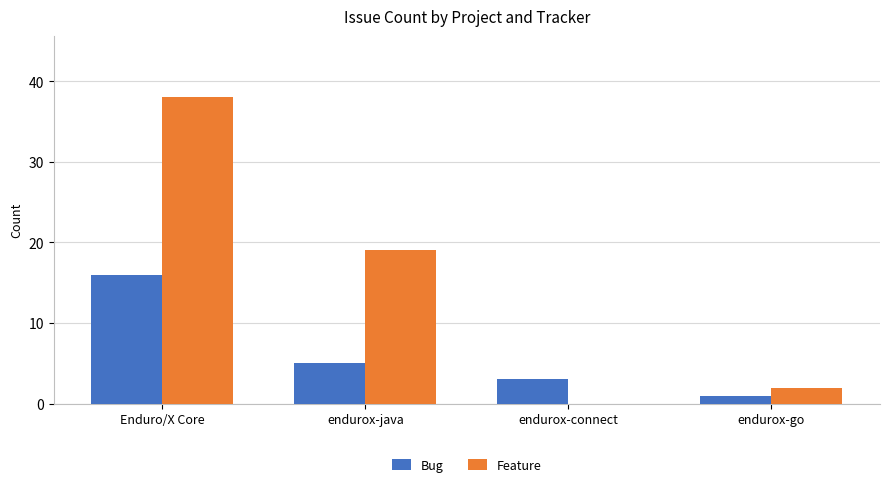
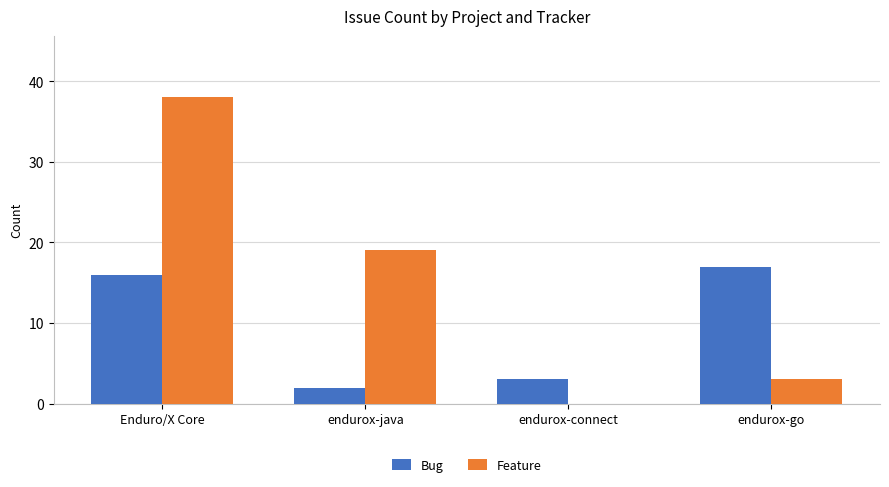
  {
    "Bug": {
      "Enduro/X Core": 16,
-     "endurox-java": 5,
+     "endurox-java": 2,
      "endurox-connect": 3,
-     "endurox-go": 1
+     "endurox-go": 17
    },
    "Feature": {
      "Enduro/X Core": 38,
      "endurox-java": 19,
      "endurox-connect": 0,
-     "endurox-go": 2
+     "endurox-go": 3
    }
  }
